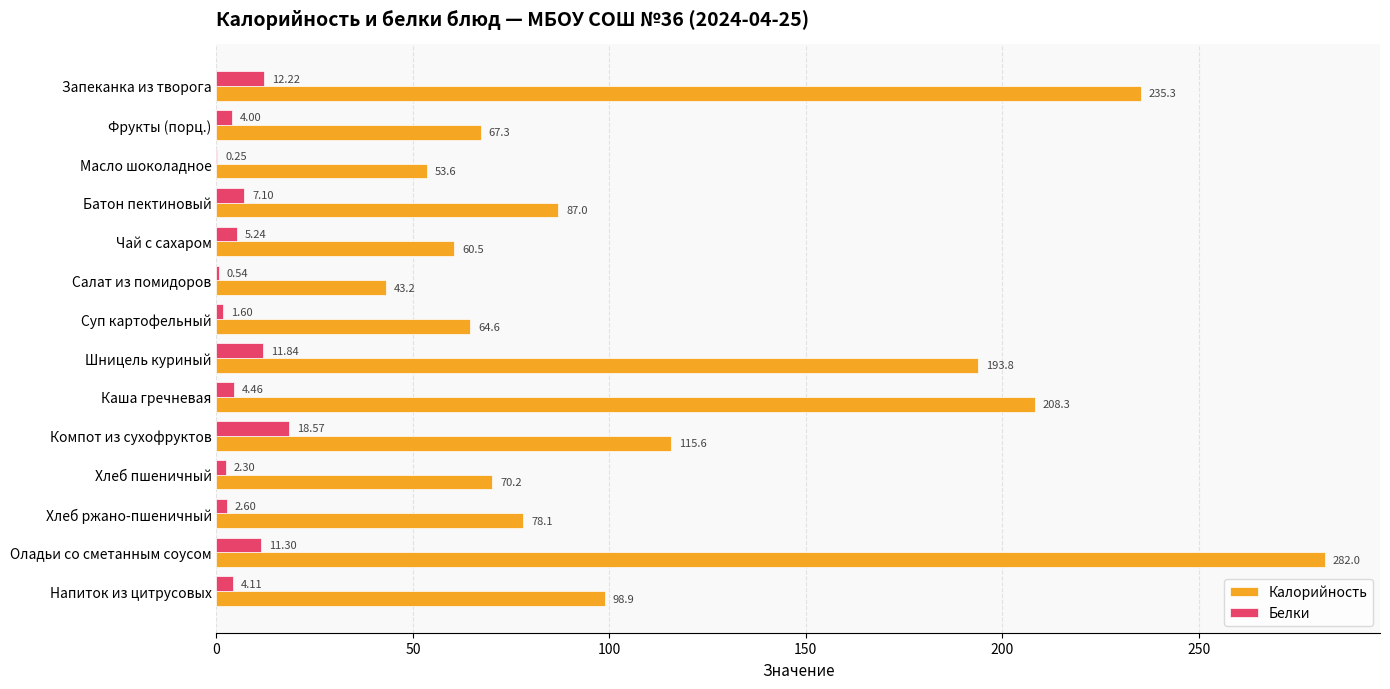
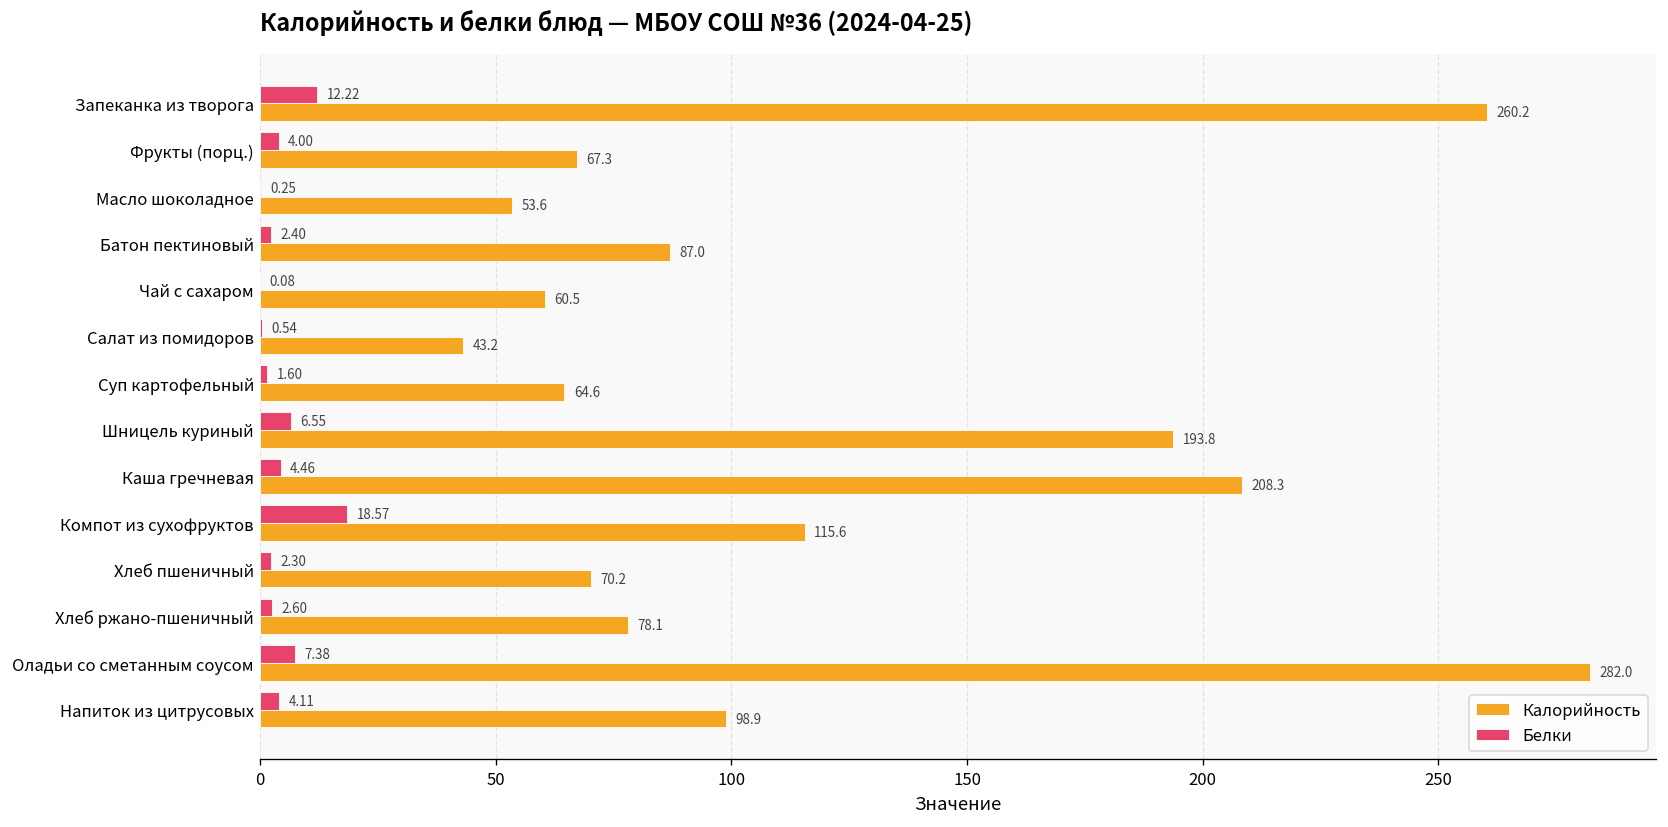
  {
    "Калорийность": {
-     "Запеканка из творога": 235.3,
+     "Запеканка из творога": 260.2,
      "Фрукты (порц.)": 67.3,
      "Масло шоколадное": 53.6,
      "Батон пектиновый": 87.0,
      "Чай с сахаром": 60.5,
      "Салат из помидоров": 43.2,
      "Суп картофельный": 64.6,
      "Шницель куриный": 193.8,
      "Каша гречневая": 208.3,
      "Компот из сухофруктов": 115.6,
      "Хлеб пшеничный": 70.2,
      "Хлеб ржано-пшеничный": 78.1,
      "Оладьи со сметанным соусом": 282.0,
      "Напиток из цитрусовых": 98.9
    },
    "Белки": {
      "Запеканка из творога": 12.22,
      "Фрукты (порц.)": 4.00,
      "Масло шоколадное": 0.25,
-     "Батон пектиновый": 7.10,
-     "Чай с сахаром": 5.24,
+     "Батон пектиновый": 2.40,
+     "Чай с сахаром": 0.08,
      "Салат из помидоров": 0.54,
      "Суп картофельный": 1.60,
-     "Шницель куриный": 11.84,
+     "Шницель куриный": 6.55,
      "Каша гречневая": 4.46,
      "Компот из сухофруктов": 18.57,
      "Хлеб пшеничный": 2.30,
      "Хлеб ржано-пшеничный": 2.60,
-     "Оладьи со сметанным соусом": 11.30,
+     "Оладьи со сметанным соусом": 7.38,
      "Напиток из цитрусовых": 4.11
    }
  }
